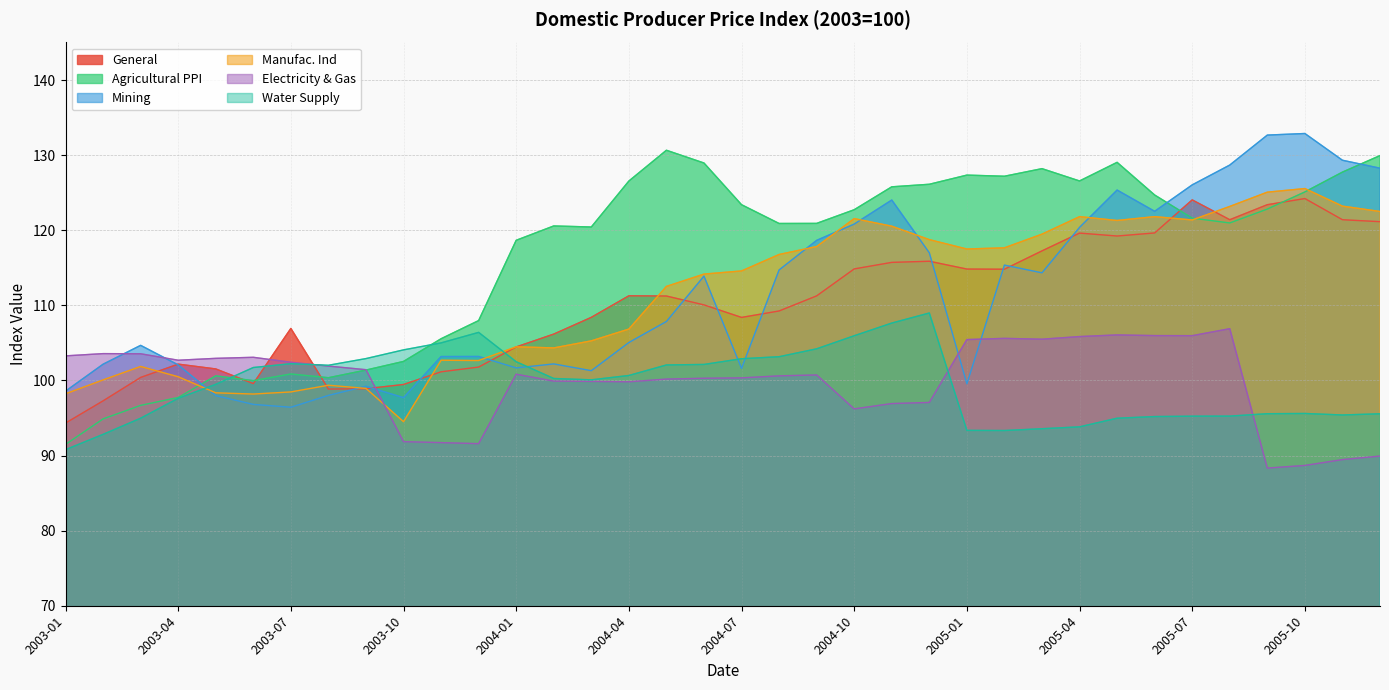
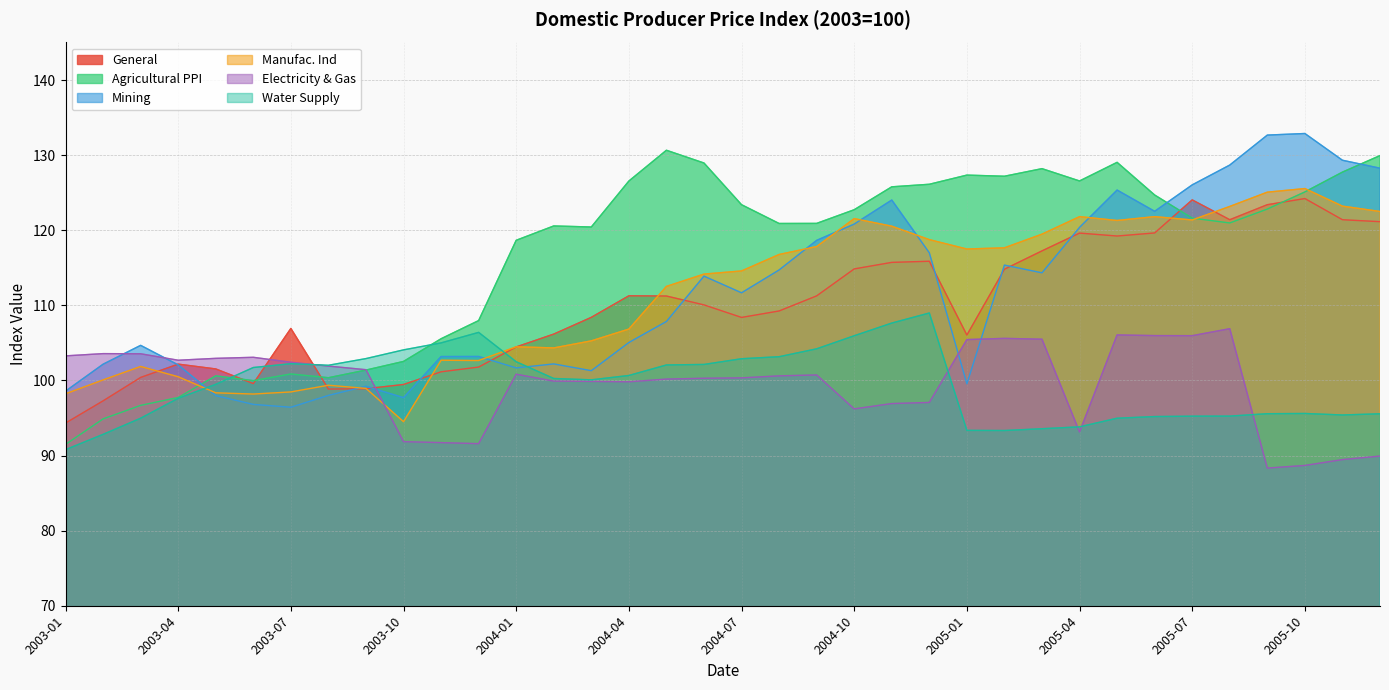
  {
    "General": {
      "2003-01": 94,
      "2003-07": 107,
      "2003-10": 99,
      "2004-04": 111,
      "2004-07": 108,
      "2004-10": 115,
-     "2005-01": 115,
+     "2005-01": 106,
      "2005-04": 120,
      "2005-07": 124,
      "2005-10": 124
    },
    "Mining": {
      "2003-01": 99,
      "2003-07": 96,
      "2003-10": 98,
      "2004-01": 102,
      "2004-04": 105,
-     "2004-07": 102,
+     "2004-07": 112,
      "2004-10": 121,
      "2005-01": 100,
      "2005-04": 120,
      "2005-07": 126,
      "2005-10": 133
    },
    "Manufac. Ind": {
      "2003-01": 98,
      "2003-04": 100,
      "2003-07": 98,
      "2003-10": 95,
      "2004-04": 107,
      "2004-07": 115,
      "2004-10": 122,
      "2005-01": 118,
      "2005-04": 122,
      "2005-10": 126
    },
    "Electricity & Gas": {
      "2003-01": 103,
      "2003-04": 103,
      "2003-10": 92,
      "2004-01": 101,
      "2004-04": 100,
      "2004-07": 100,
      "2004-10": 96,
      "2005-01": 105,
-     "2005-04": 106,
+     "2005-04": 93,
      "2005-07": 106,
      "2005-10": 89
    }
  }
